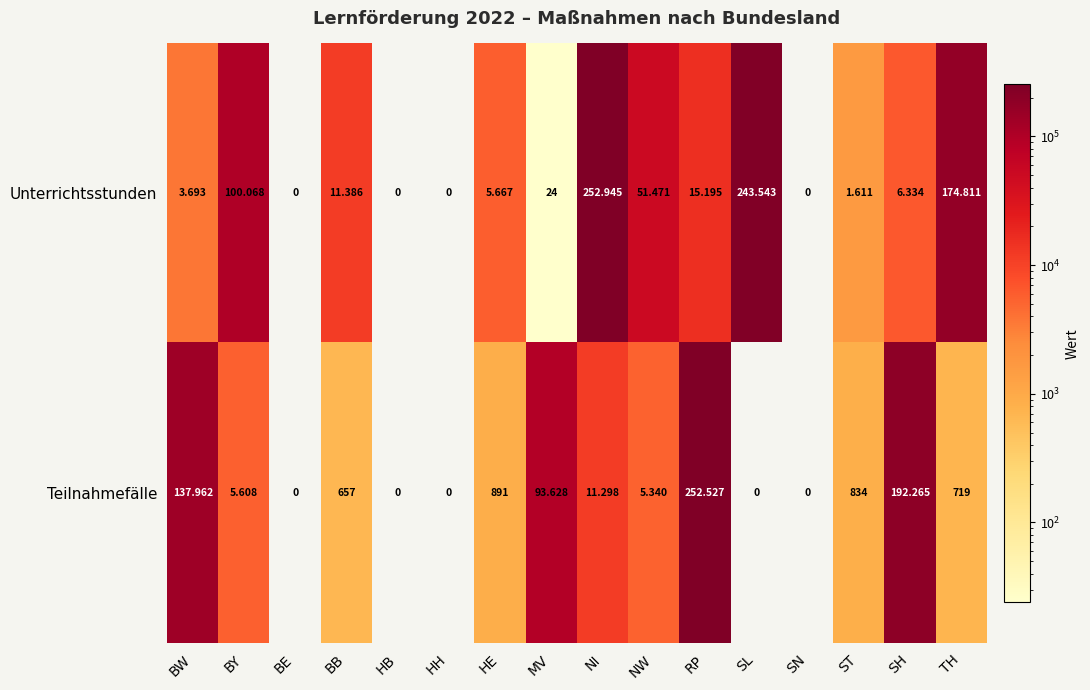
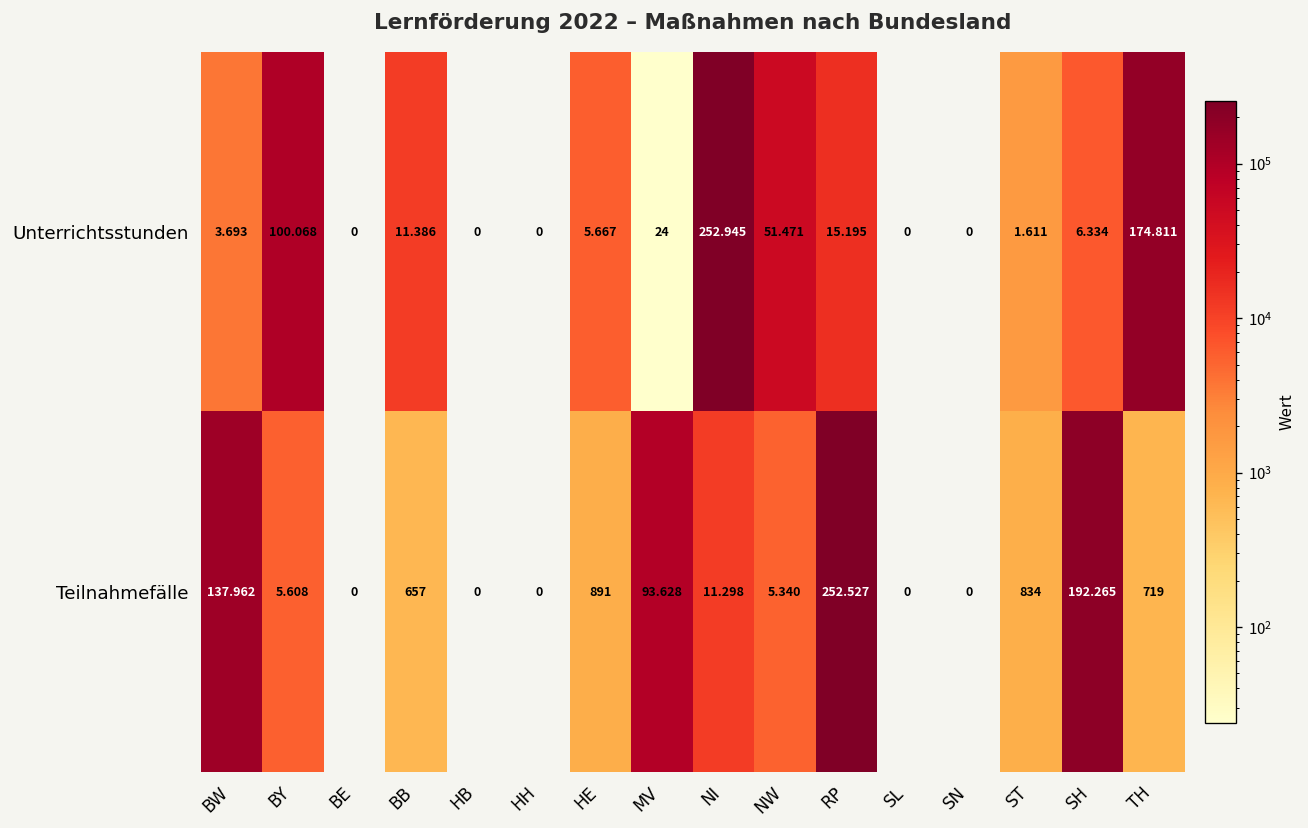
  {
    "Unterrichtsstunden": {
      "BW": 3.693,
      "BY": 100.068,
      "BE": 0,
      "BB": 11.386,
      "HB": 0,
      "HH": 0,
      "HE": 5.667,
      "MV": 24,
      "NI": 252.945,
      "NW": 51.471,
      "RP": 15.195,
-     "SL": 243.543,
+     "SL": 0,
      "SN": 0,
      "ST": 1.611,
      "SH": 6.334,
      "TH": 174.811
    },
    "Teilnahmefälle": {
      "BW": 137.962,
      "BY": 5.608,
      "BE": 0,
      "BB": 657,
      "HB": 0,
      "HH": 0,
      "HE": 891,
      "MV": 93.628,
      "NI": 11.298,
      "NW": 5.340,
      "RP": 252.527,
      "SL": 0,
      "SN": 0,
      "ST": 834,
      "SH": 192.265,
      "TH": 719
    }
  }
